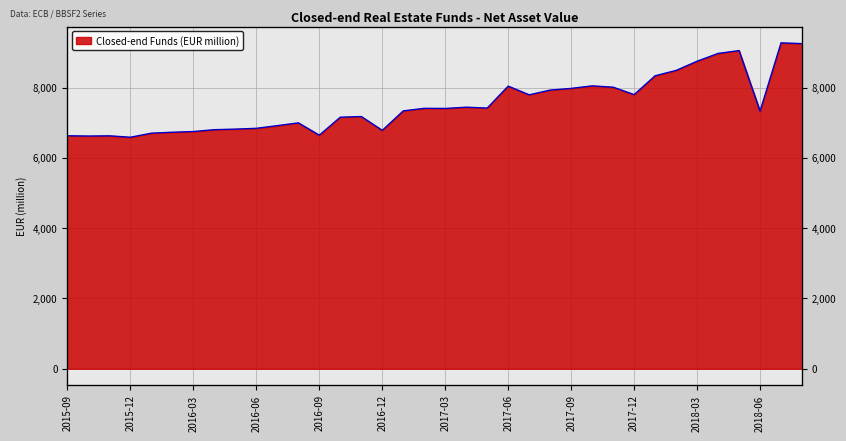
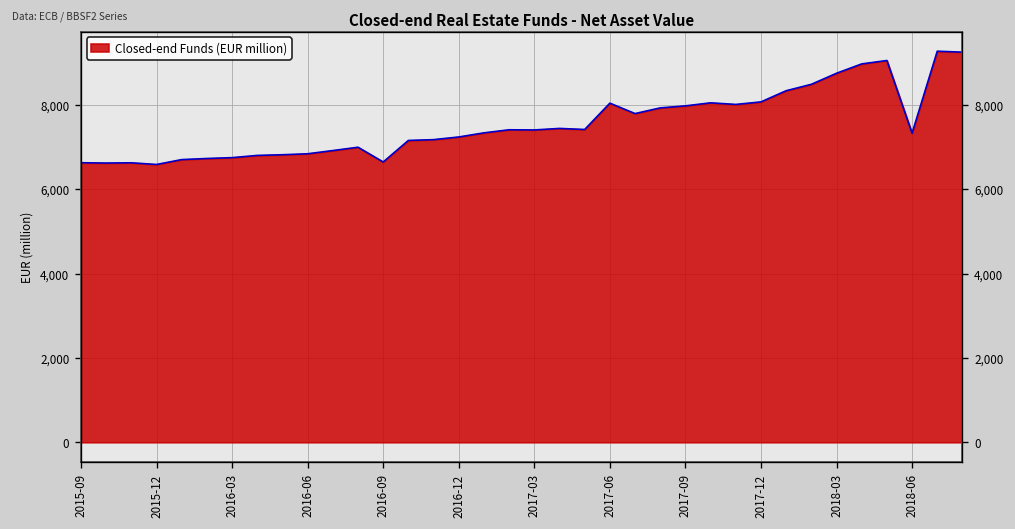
  {
    "2015-09": "6,600",
    "2015-12": "6,600",
    "2016-03": "6,800",
    "2016-06": "6,800",
    "2016-09": "6,600",
-   "2016-12": "6,800",
+   "2016-12": "7,200",
    "2017-03": "7,400",
    "2017-06": "8,000",
    "2017-09": "8,000",
-   "2017-12": "7,800",
+   "2017-12": "8,100",
    "2018-03": "8,800",
    "2018-06": "7,300"
  }
